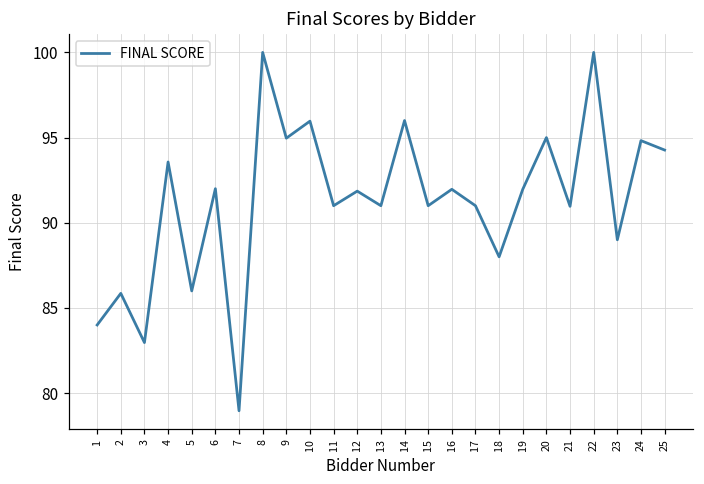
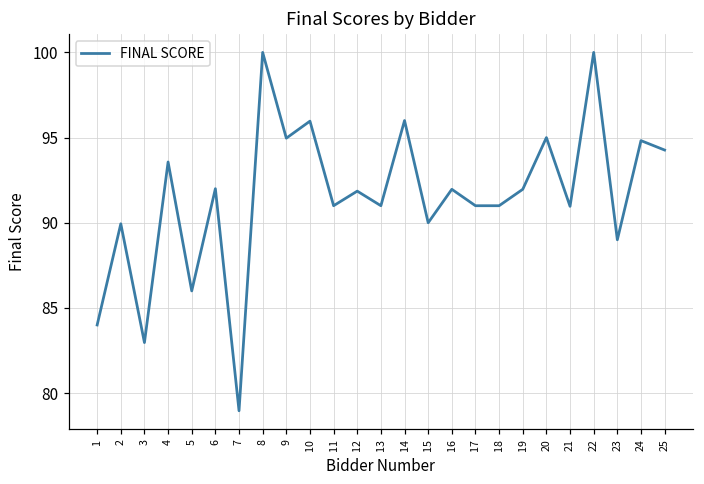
  {
    "1": 84.0,
-   "2": 85.9,
+   "2": 89.9,
    "3": 83.0,
    "4": 93.6,
    "5": 86.0,
    "6": 92.0,
    "7": 79.0,
    "8": 100.0,
    "9": 95.0,
    "10": 96.0,
    "11": 91.0,
    "12": 91.9,
    "13": 91.0,
    "14": 96.0,
-   "15": 91,
+   "15": 90,
    "16": 92.0,
    "17": 91.0,
-   "18": 88,
+   "18": 91,
    "19": 92.0,
    "20": 95.0,
    "21": 91.0,
    "22": 100.0,
    "23": 89.0,
    "24": 94.8,
    "25": 94.3
  }
